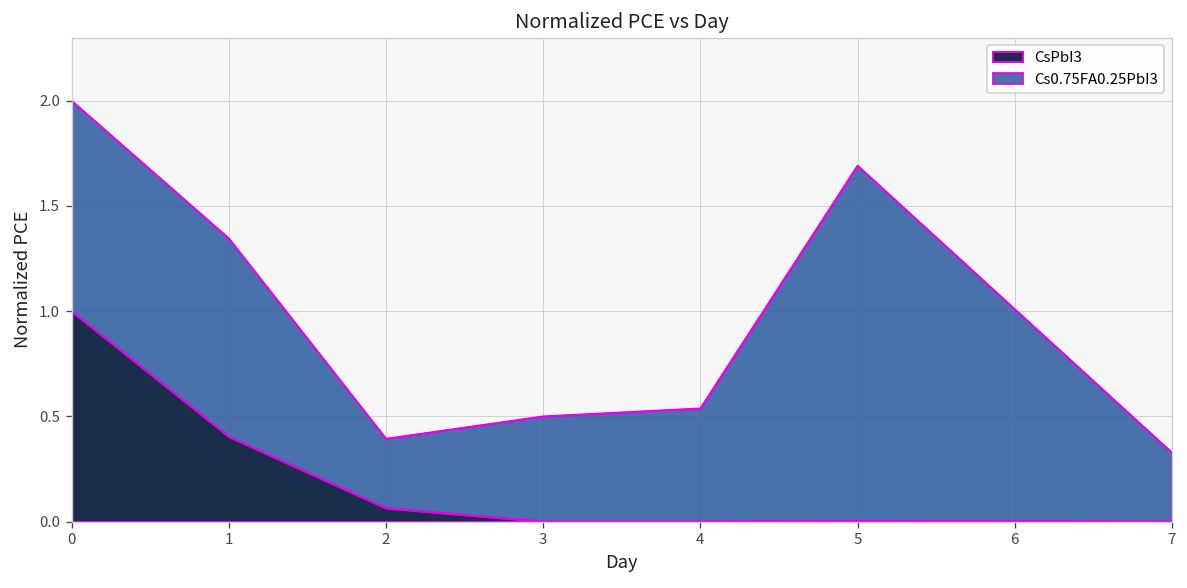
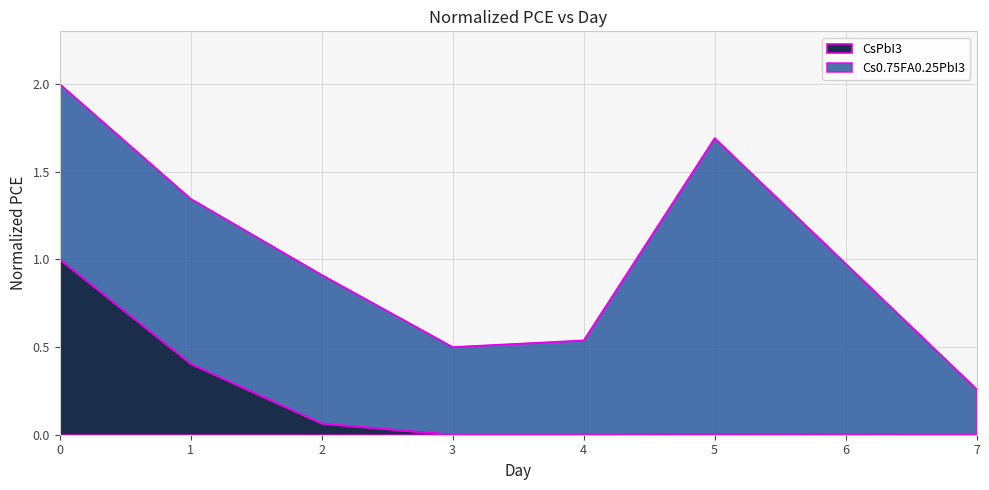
  {
    "CsPbI3": {
      "0": 1.00,
      "1": 0.40,
      "2": 0.06,
      "3": 0.00,
      "4": 0.00,
      "5": 0.00,
      "7": 0.00
    },
    "Cs0.75FA0.25PbI3": {
      "0": 1.00,
      "1": 0.94,
-     "2": 0.33,
+     "2": 0.85,
      "3": 0.50,
      "4": 0.54,
      "5": 1.69,
-     "7": 0.33
+     "7": 0.26
    }
  }
